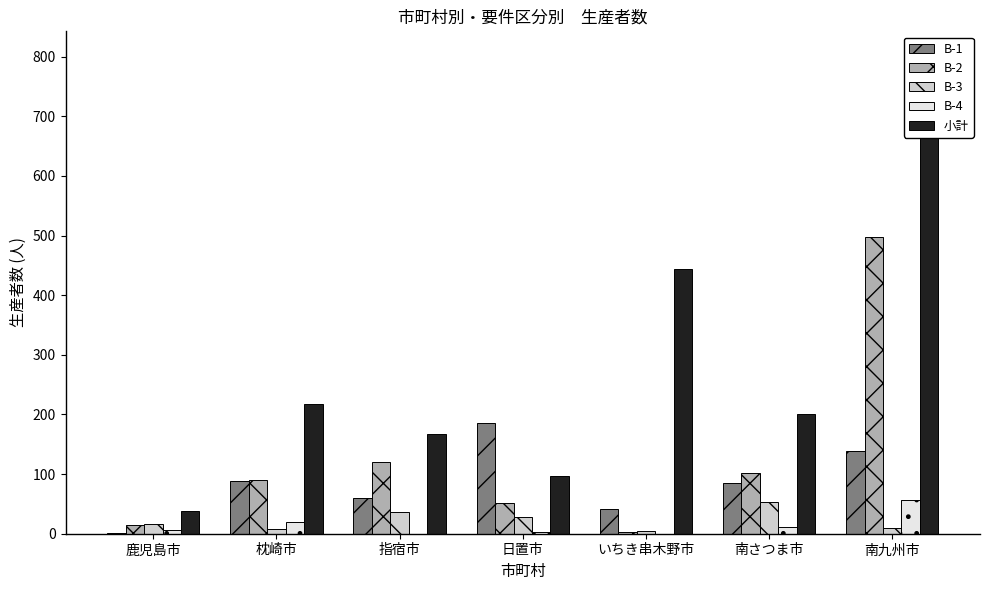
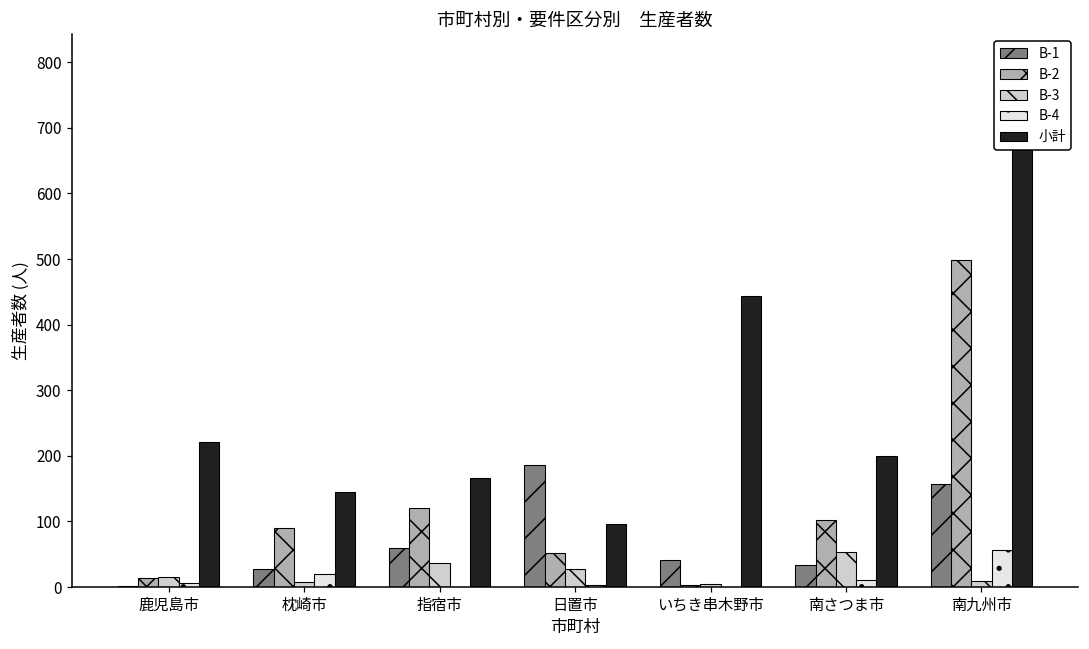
  {
    "B-1": {
-     "枕崎市": 90,
+     "枕崎市": 30,
      "指宿市": 60,
      "日置市": 190,
      "いちき串木野市": 40,
-     "南さつま市": 90,
-     "南九州市": 140
+     "南さつま市": 30,
+     "南九州市": 160
    },
    "小計": {
-     "鹿児島市": 40,
-     "枕崎市": 220,
+     "鹿児島市": 220,
+     "枕崎市": 150,
      "指宿市": 170,
      "日置市": 100,
      "いちき串木野市": 440,
      "南さつま市": 200
    }
  }
